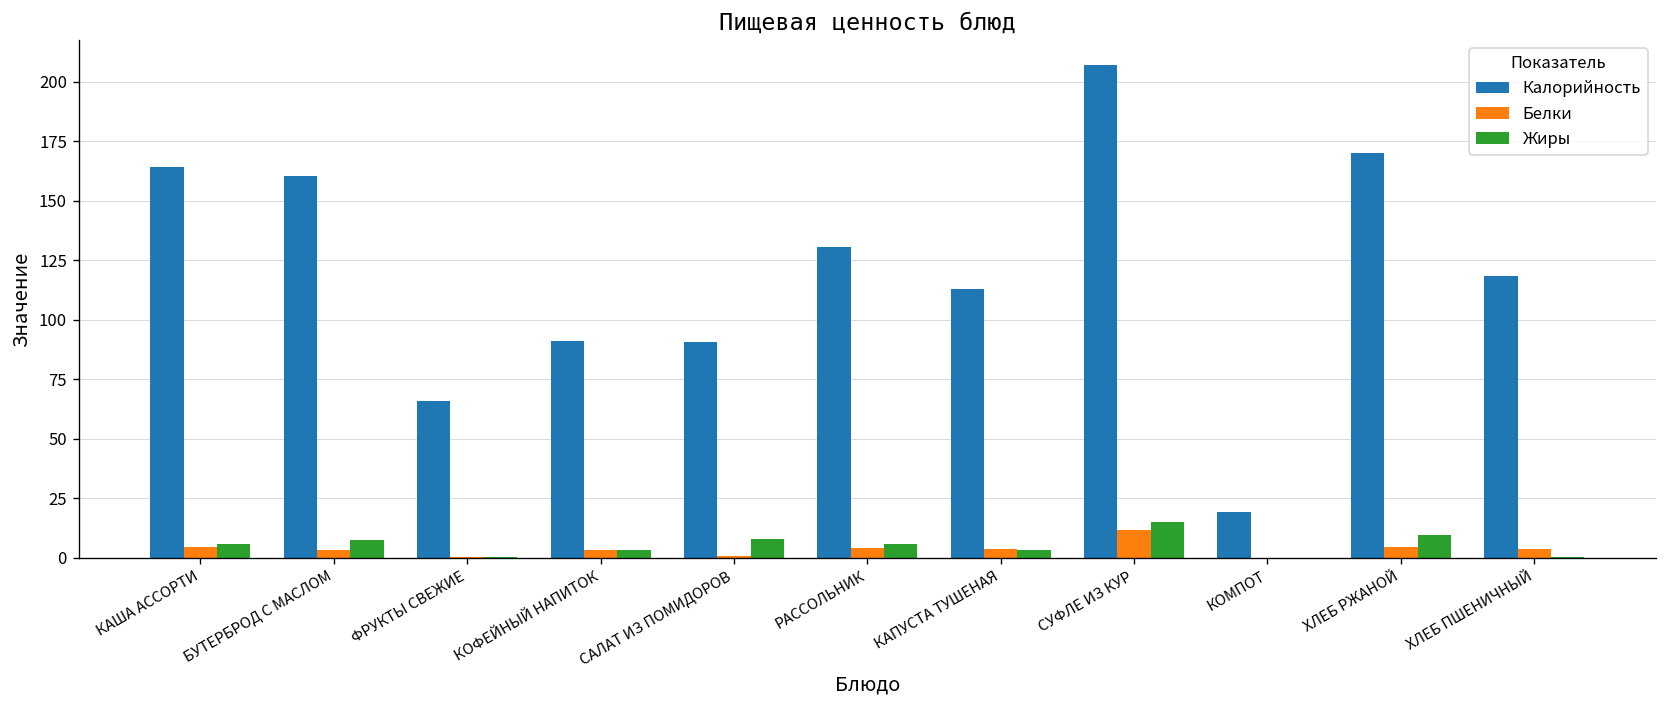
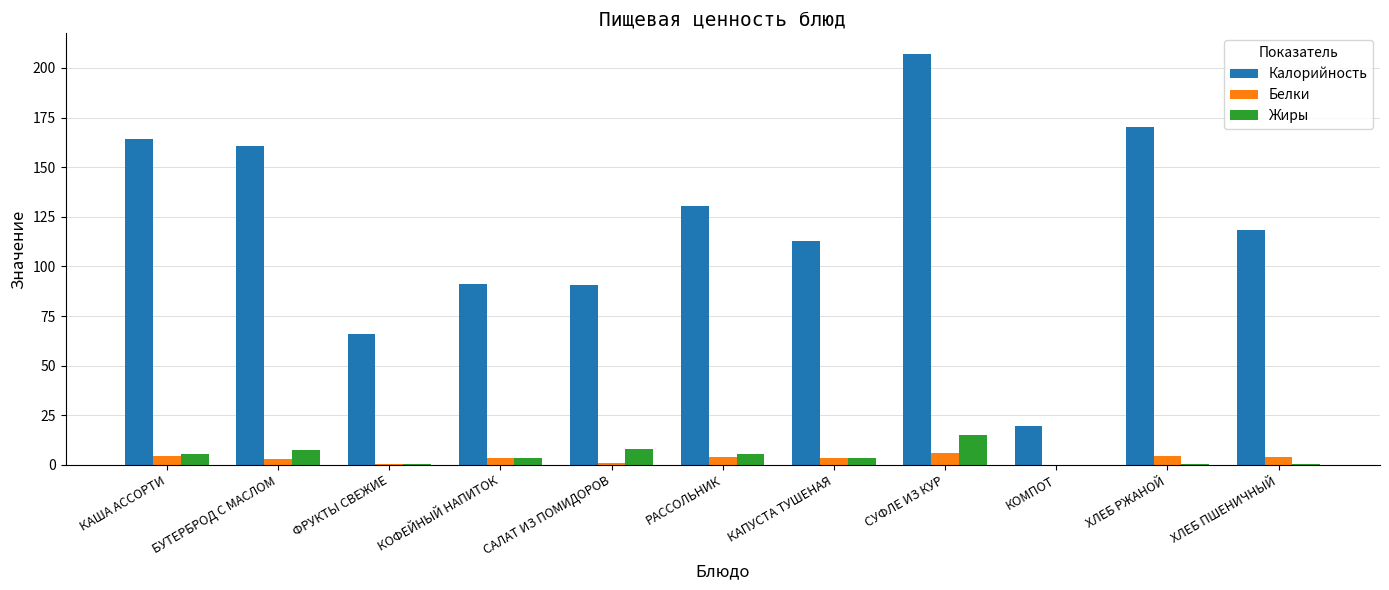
  {
    "Калорийность": {
      "КАША АССОРТИ": 164,
      "БУТЕРБРОД С МАСЛОМ": 161,
      "ФРУКТЫ СВЕЖИЕ": 66,
      "КОФЕЙНЫЙ НАПИТОК": 91,
      "САЛАТ ИЗ ПОМИДОРОВ": 91,
      "РАССОЛЬНИК": 131,
      "КАПУСТА ТУШЕНАЯ": 113,
      "СУФЛЕ ИЗ КУР": 207,
      "КОМПОТ": 19,
      "ХЛЕБ РЖАНОЙ": 170,
      "ХЛЕБ ПШЕНИЧНЫЙ": 118
    },
    "Белки": {
      "КАША АССОРТИ": 5,
      "БУТЕРБРОД С МАСЛОМ": 3,
      "КОФЕЙНЫЙ НАПИТОК": 3,
      "РАССОЛЬНИК": 4,
      "КАПУСТА ТУШЕНАЯ": 4,
-     "СУФЛЕ ИЗ КУР": 12,
+     "СУФЛЕ ИЗ КУР": 6,
      "КОМПОТ": 0,
      "ХЛЕБ РЖАНОЙ": 5,
      "ХЛЕБ ПШЕНИЧНЫЙ": 4
    },
    "Жиры": {
      "КАША АССОРТИ": 6,
      "БУТЕРБРОД С МАСЛОМ": 8,
      "КОФЕЙНЫЙ НАПИТОК": 3,
      "САЛАТ ИЗ ПОМИДОРОВ": 8,
      "РАССОЛЬНИК": 6,
      "КАПУСТА ТУШЕНАЯ": 3,
      "СУФЛЕ ИЗ КУР": 15,
      "КОМПОТ": 0,
-     "ХЛЕБ РЖАНОЙ": 10
+     "ХЛЕБ РЖАНОЙ": 1
    }
  }
